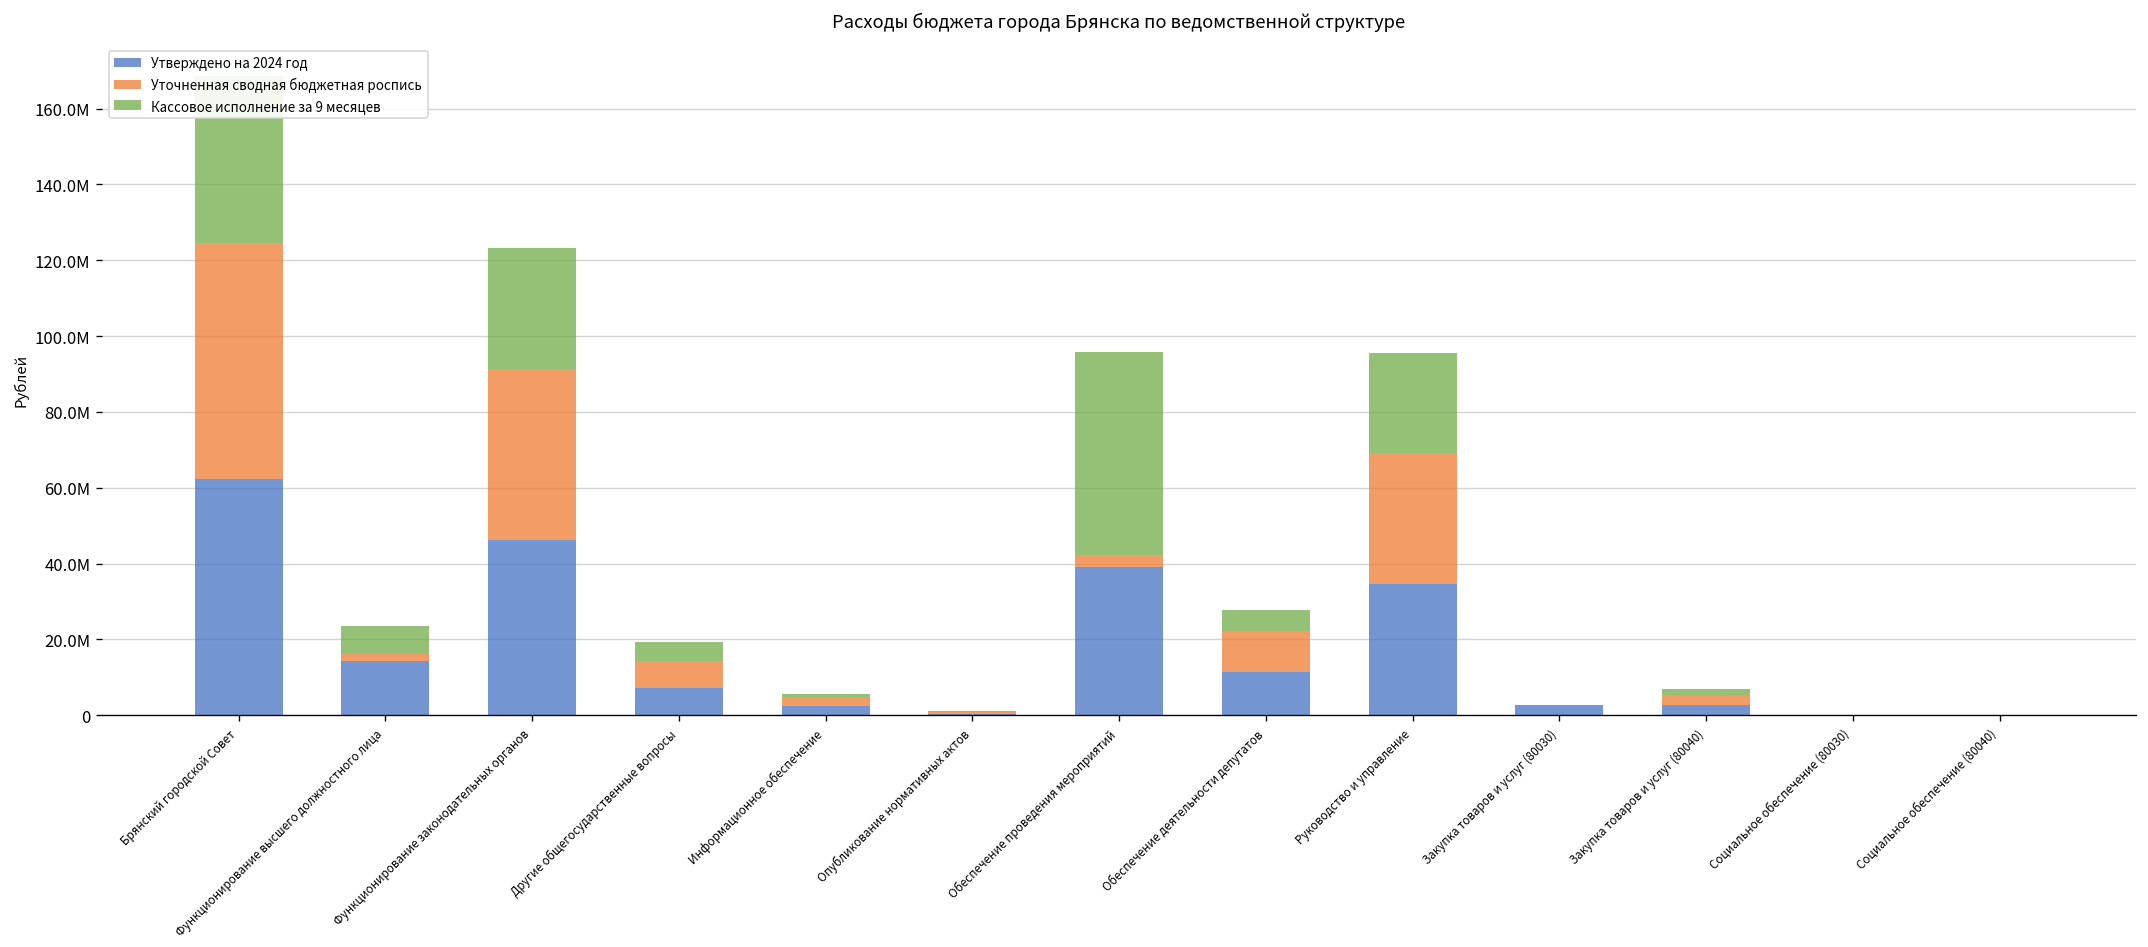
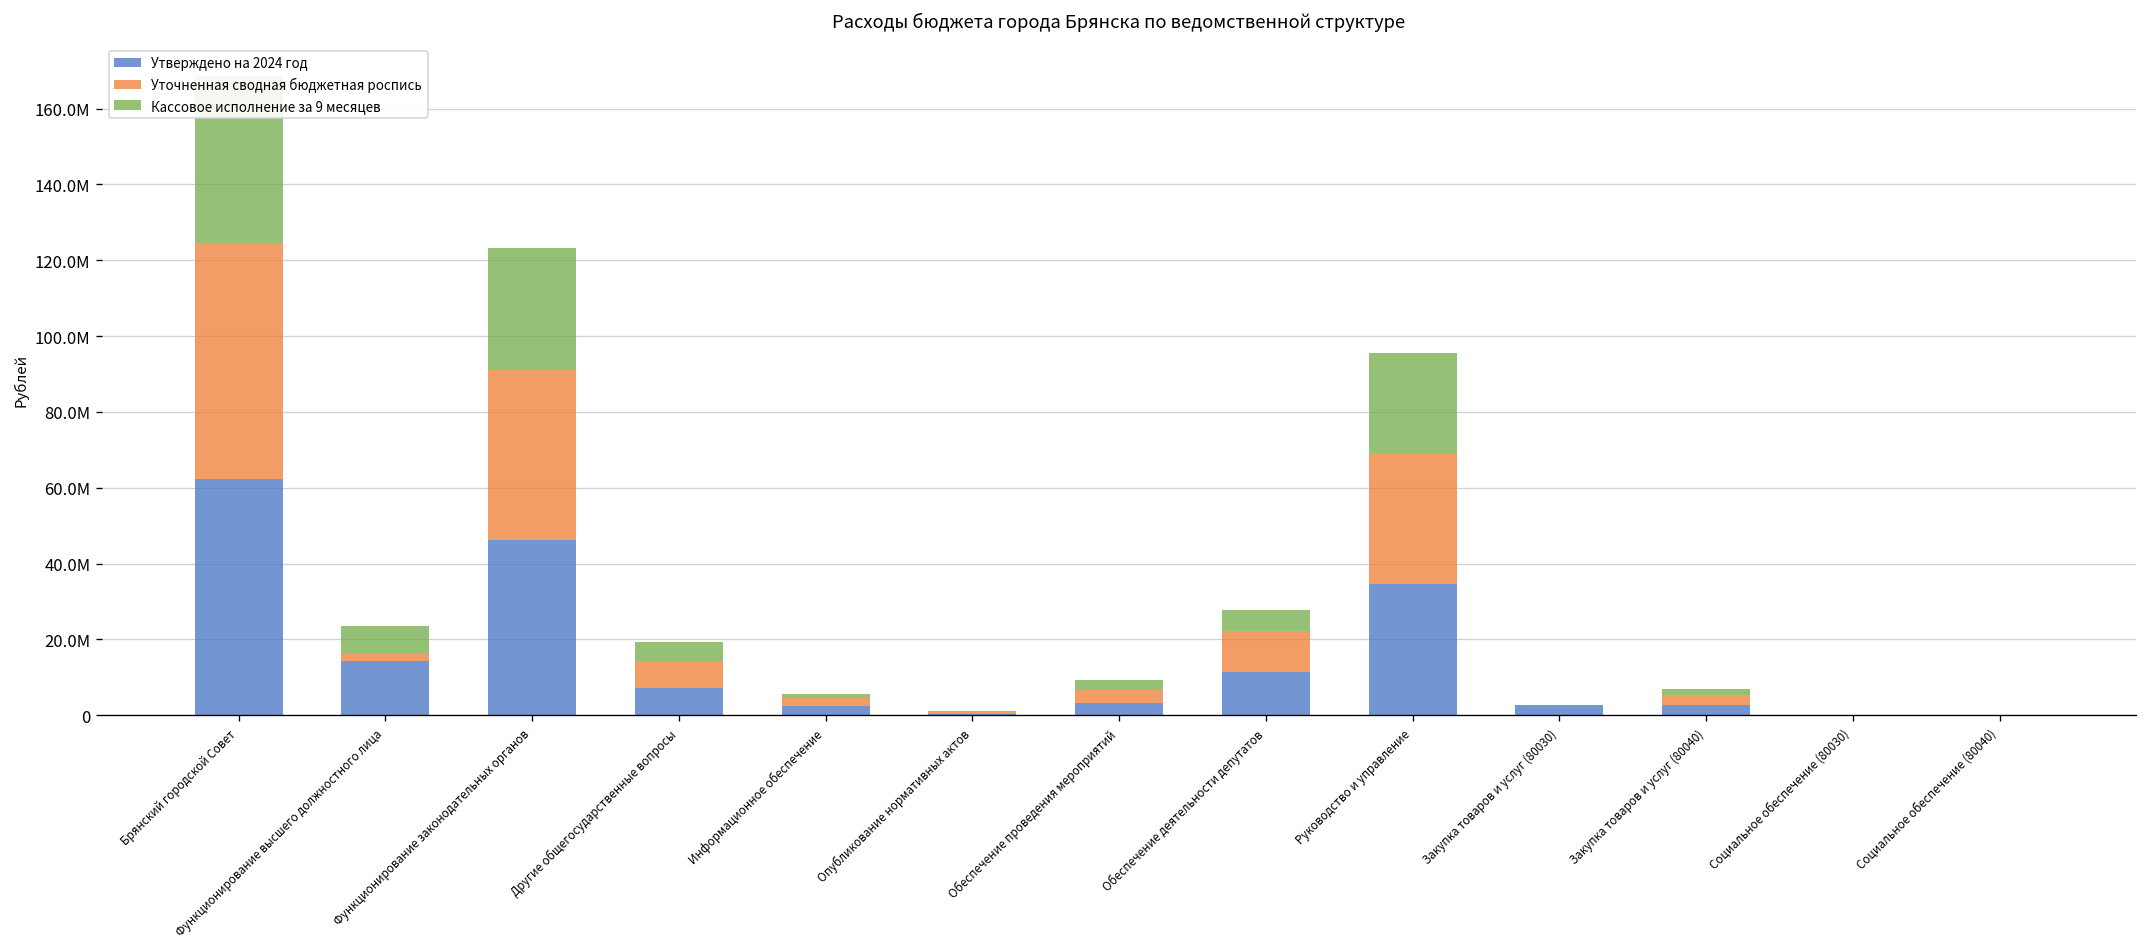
  {
    "Утверждено на 2024 год": {
      "Брянский городской Совет": 62000000,
      "Функционирование высшего должностного лица": 14000000,
      "Функционирование законодательных органов": 46000000,
      "Другие общегосударственные вопросы": 7000000,
      "Информационное обеспечение": 2000000,
-     "Обеспечение проведения мероприятий": 39000000,
+     "Обеспечение проведения мероприятий": 3000000,
      "Обеспечение деятельности депутатов": 12000000,
      "Руководство и управление": 35000000,
      "Закупка товаров и услуг (80030)": 3000000,
      "Закупка товаров и услуг (80040)": 3000000,
      "Социальное обеспечение (80030)": 0,
      "Социальное обеспечение (80040)": 0
    },
    "Уточненная сводная бюджетная роспись": {
      "Брянский городской Совет": 62000000,
      "Функционирование высшего должностного лица": 2000000,
      "Функционирование законодательных органов": 45000000,
      "Другие общегосударственные вопросы": 7000000,
      "Информационное обеспечение": 2000000,
      "Обеспечение проведения мероприятий": 3000000,
      "Обеспечение деятельности депутатов": 11000000,
      "Руководство и управление": 35000000,
      "Закупка товаров и услуг (80040)": 3000000
    },
    "Кассовое исполнение за 9 месяцев": {
      "Функционирование высшего должностного лица": 8000000,
      "Функционирование законодательных органов": 32000000,
      "Другие общегосударственные вопросы": 5000000,
      "Информационное обеспечение": 1000000,
-     "Обеспечение проведения мероприятий": 53000000,
+     "Обеспечение проведения мероприятий": 3000000,
      "Обеспечение деятельности депутатов": 5000000,
      "Руководство и управление": 26000000,
      "Закупка товаров и услуг (80030)": 0,
      "Закупка товаров и услуг (80040)": 2000000,
      "Социальное обеспечение (80040)": 0
    }
  }
